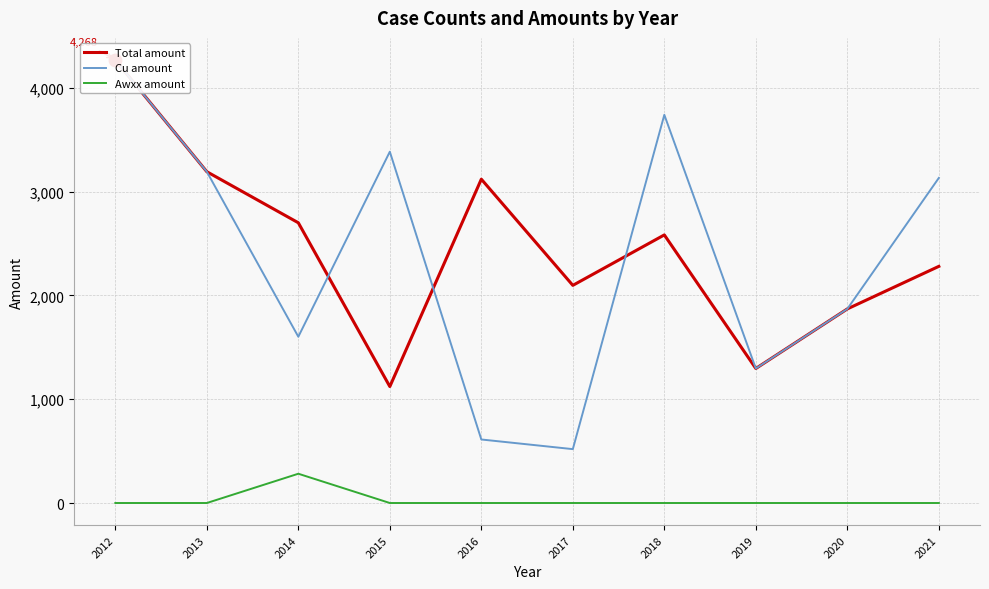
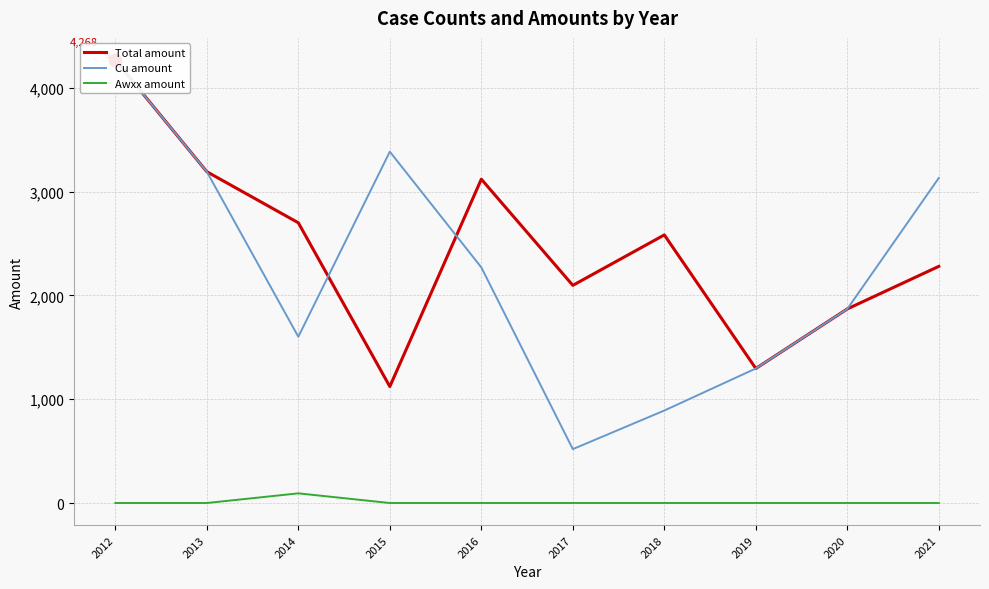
  {
    "Cu amount": {
      "2014": "1,600",
      "2015": "3,390",
-     "2016": "610",
+     "2016": "2,270",
      "2017": "520",
-     "2018": "3,740",
+     "2018": "890",
      "2021": "3,130"
    },
    "Awxx amount": {
      "2012": "0",
      "2013": "0",
-     "2014": "280",
+     "2014": "90",
      "2015": "0",
      "2016": "0",
      "2017": "0",
      "2018": "0",
      "2019": "0",
      "2020": "0",
      "2021": "0"
    }
  }
